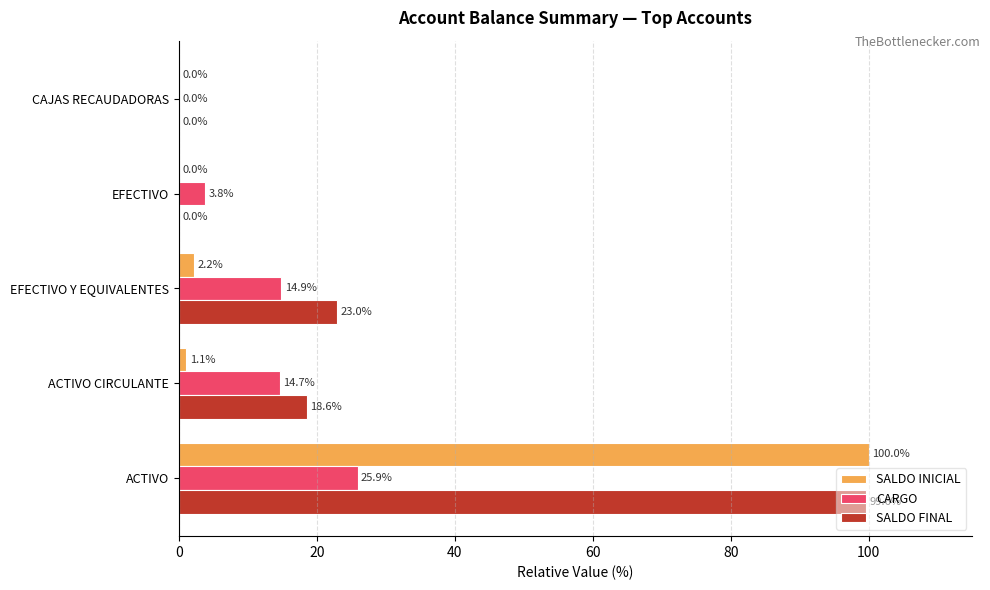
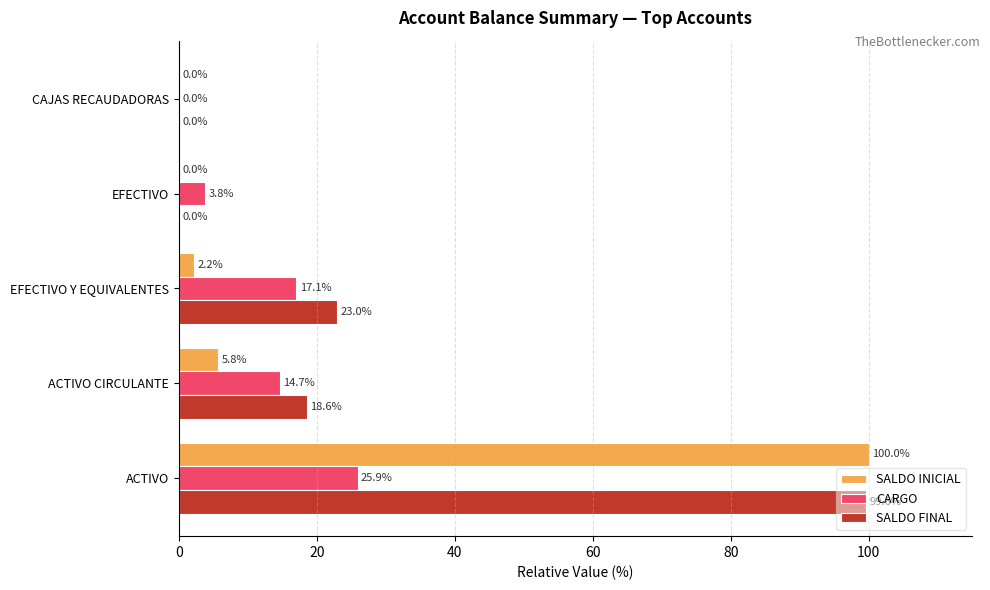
  {
    "SALDO INICIAL": {
      "CAJAS RECAUDADORAS": "0.0%",
      "EFECTIVO": "0.0%",
      "EFECTIVO Y EQUIVALENTES": "2.2%",
-     "ACTIVO CIRCULANTE": "1.1%",
+     "ACTIVO CIRCULANTE": "5.8%",
      "ACTIVO": "100.0%"
    },
    "CARGO": {
      "CAJAS RECAUDADORAS": "0.0%",
      "EFECTIVO": "3.8%",
-     "EFECTIVO Y EQUIVALENTES": "14.9%",
+     "EFECTIVO Y EQUIVALENTES": "17.1%",
      "ACTIVO CIRCULANTE": "14.7%",
      "ACTIVO": "25.9%"
    },
    "SALDO FINAL": {
      "CAJAS RECAUDADORAS": "0.0%",
      "EFECTIVO": "0.0%",
      "EFECTIVO Y EQUIVALENTES": "23.0%",
      "ACTIVO CIRCULANTE": "18.6%"
    }
  }
